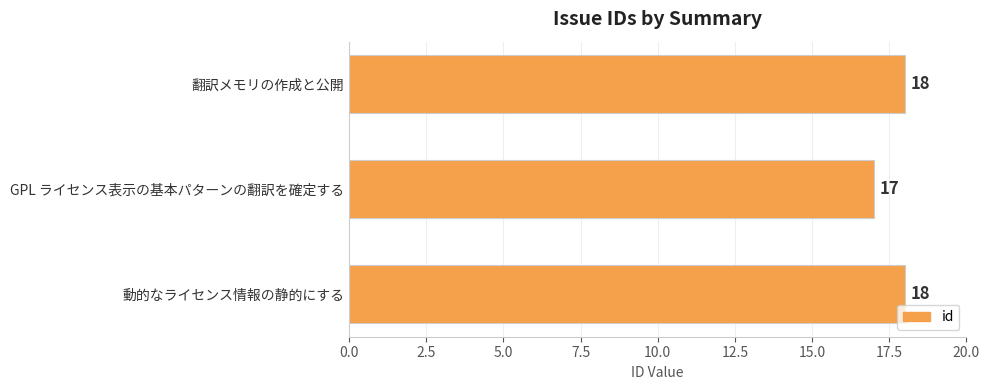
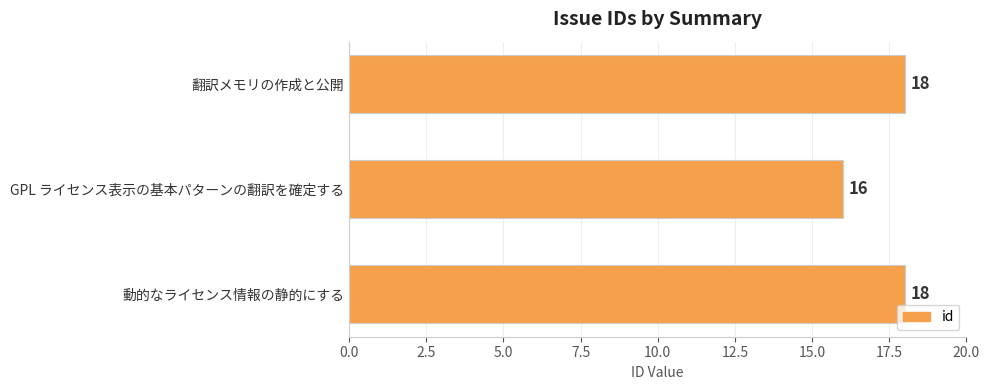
  {
    "翻訳メモリの作成と公開": 18,
-   "GPL ライセンス表示の基本パターンの翻訳を確定する": 17,
+   "GPL ライセンス表示の基本パターンの翻訳を確定する": 16,
    "動的なライセンス情報の静的にする": 18
  }
